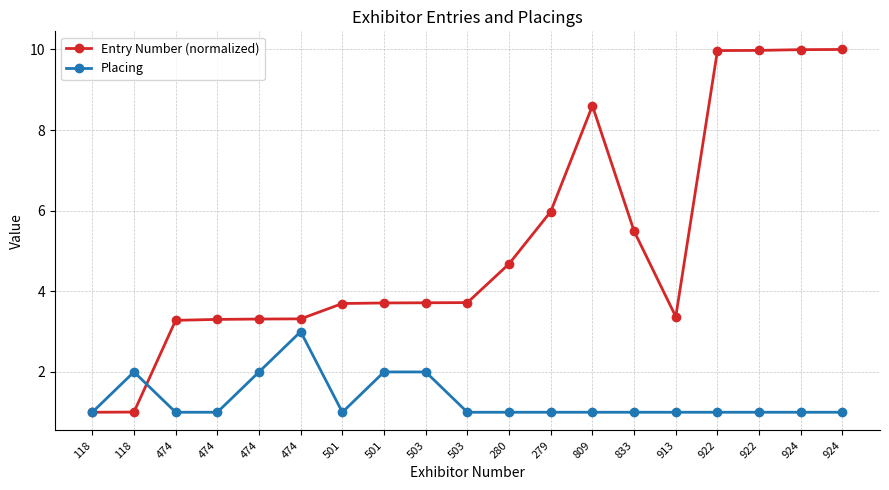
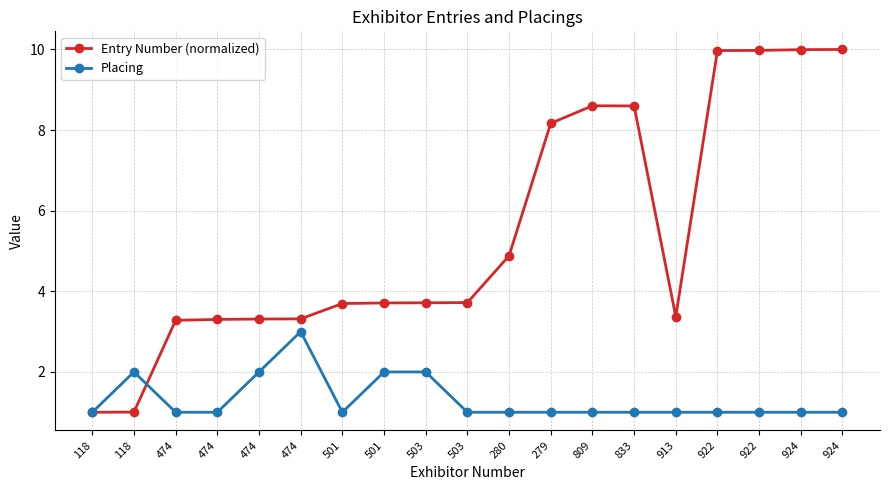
  {
    "Entry Number (normalized)": {
-     "280": 4.7,
-     "279": 6.0,
+     "280": 4.9,
+     "279": 8.2,
      "809": 8.6,
-     "833": 5.5,
+     "833": 8.6,
      "913": 3.4
    },
    "Placing": {
      "280": 1.0,
      "279": 1.0,
      "809": 1.0,
      "833": 1.0,
      "913": 1.0
    }
  }
